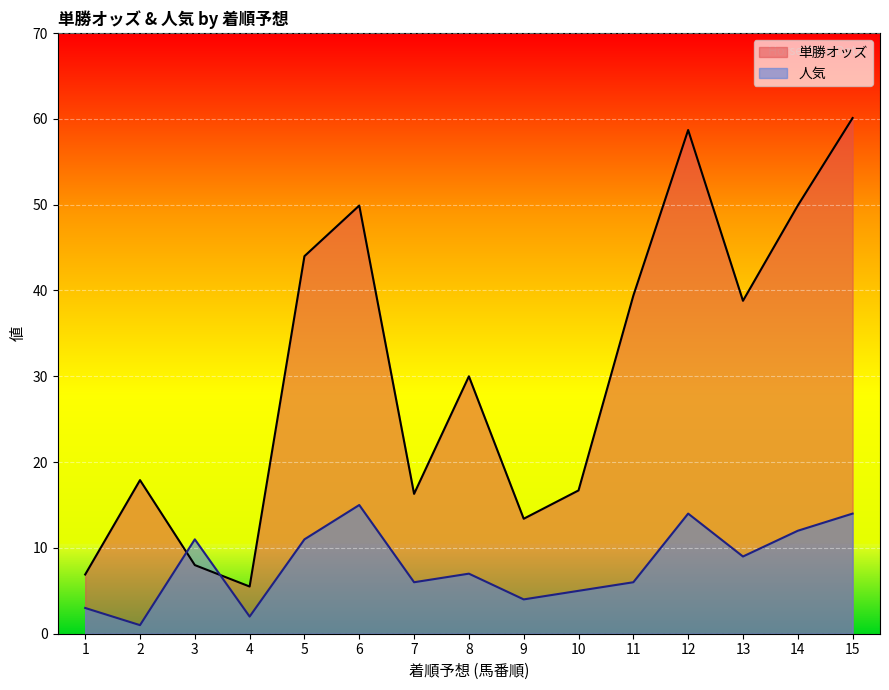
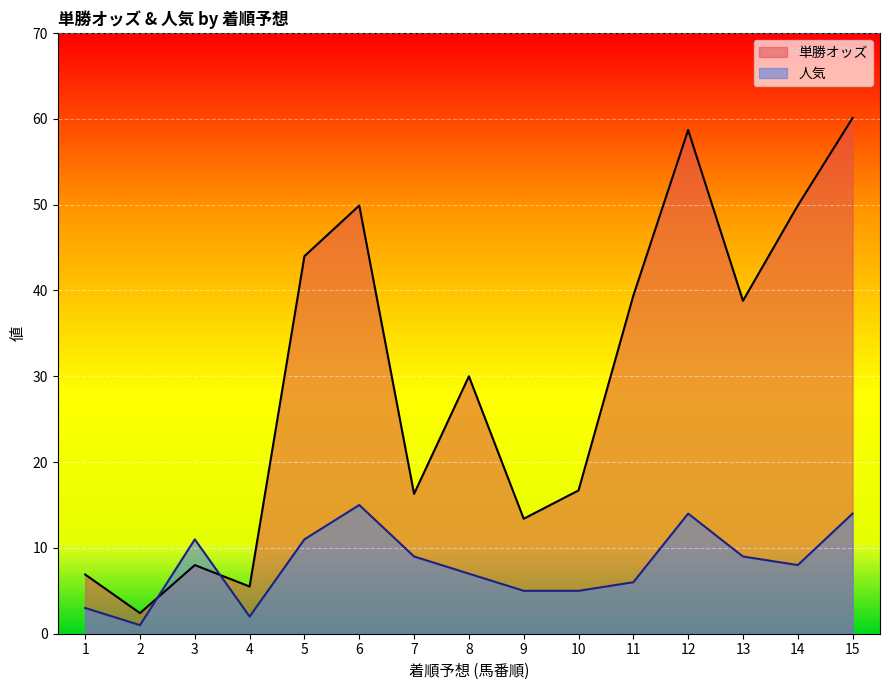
  {
    "単勝オッズ": {
      "1": 7,
-     "2": 18,
+     "2": 2,
      "3": 8,
      "4": 6,
      "5": 44,
      "6": 50,
      "7": 16,
      "8": 30,
      "9": 13,
      "10": 17,
      "11": 39,
      "12": 59,
      "13": 39,
      "14": 50,
      "15": 60
    },
    "人気": {
      "1": 3,
      "2": 1,
      "3": 11,
      "4": 2,
      "5": 11,
      "6": 15,
-     "7": 6,
+     "7": 9,
      "8": 7,
-     "9": 4,
+     "9": 5,
      "10": 5,
      "11": 6,
      "12": 14,
      "13": 9,
-     "14": 12,
+     "14": 8,
      "15": 14
    }
  }
